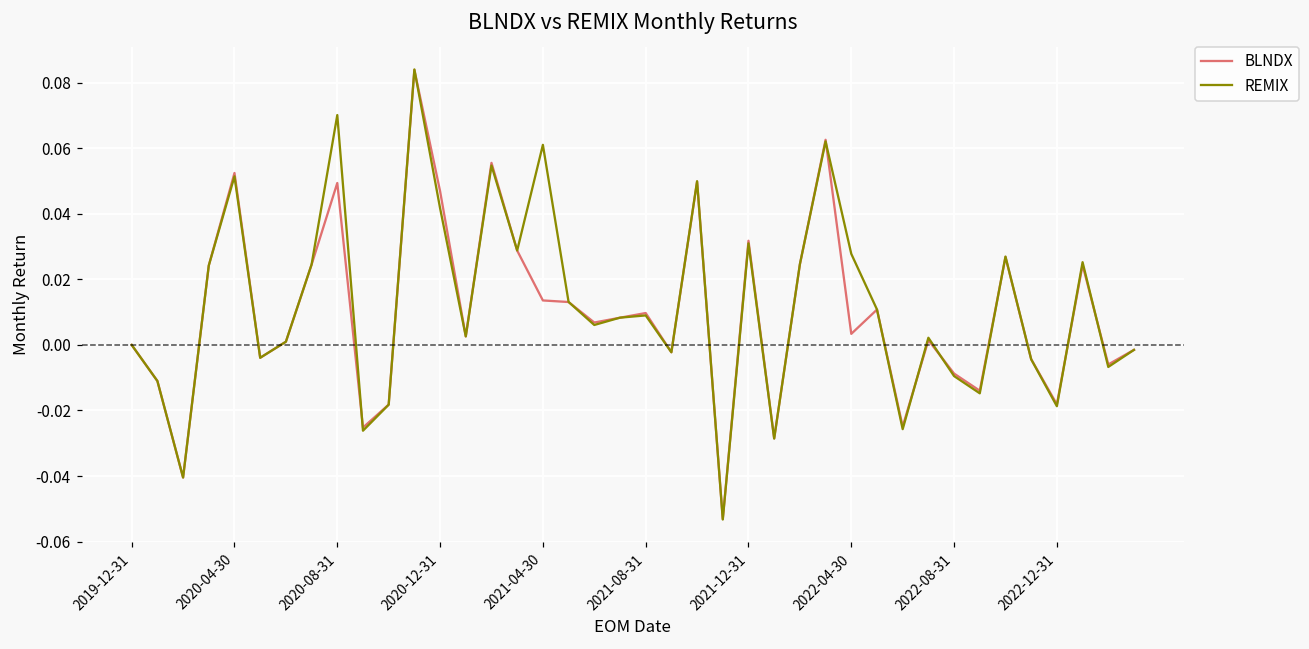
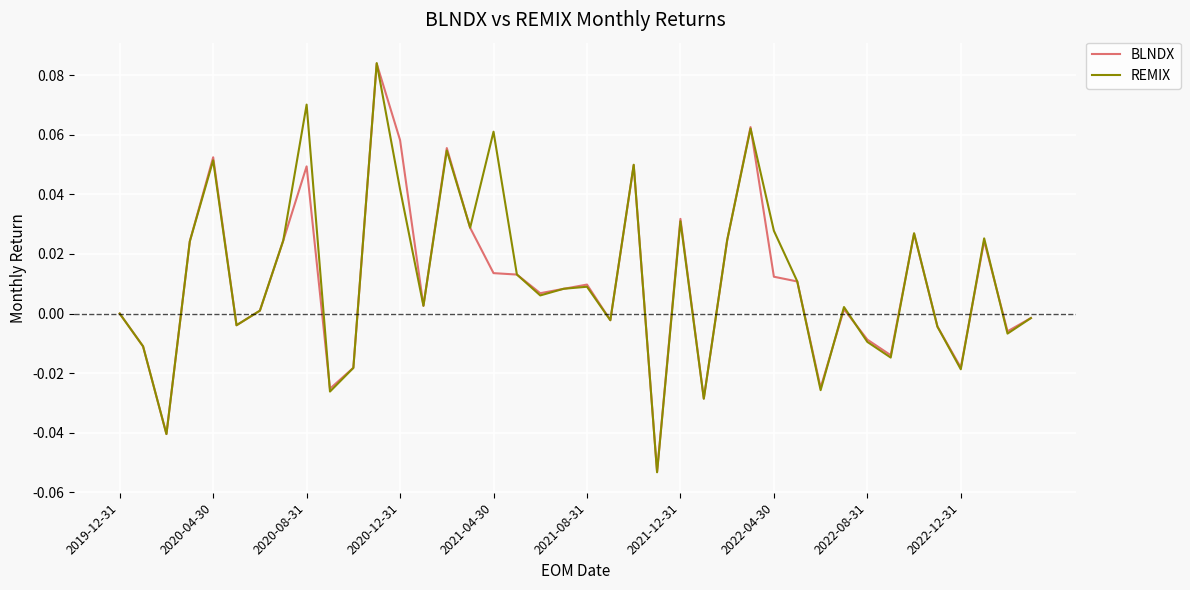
  {
    "BLNDX": {
      "2020-04-30": 0.052,
      "2020-08-31": 0.049,
-     "2020-12-31": 0.047,
+     "2020-12-31": 0.058,
      "2021-04-30": 0.014,
-     "2022-04-30": 0.003
+     "2022-04-30": 0.012
    },
    "REMIX": {
      "2020-04-30": 0.051,
      "2020-08-31": 0.070,
      "2020-12-31": 0.042,
      "2021-04-30": 0.061,
      "2022-04-30": 0.028
    }
  }
